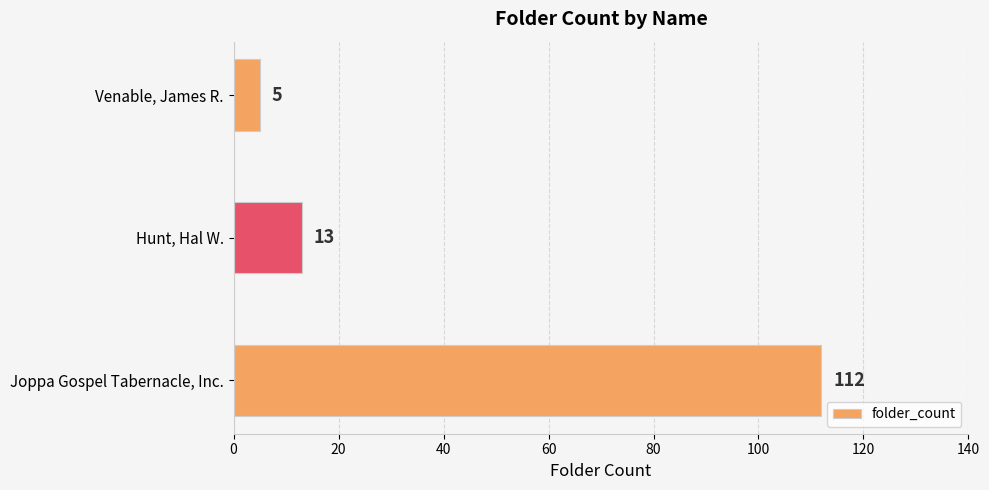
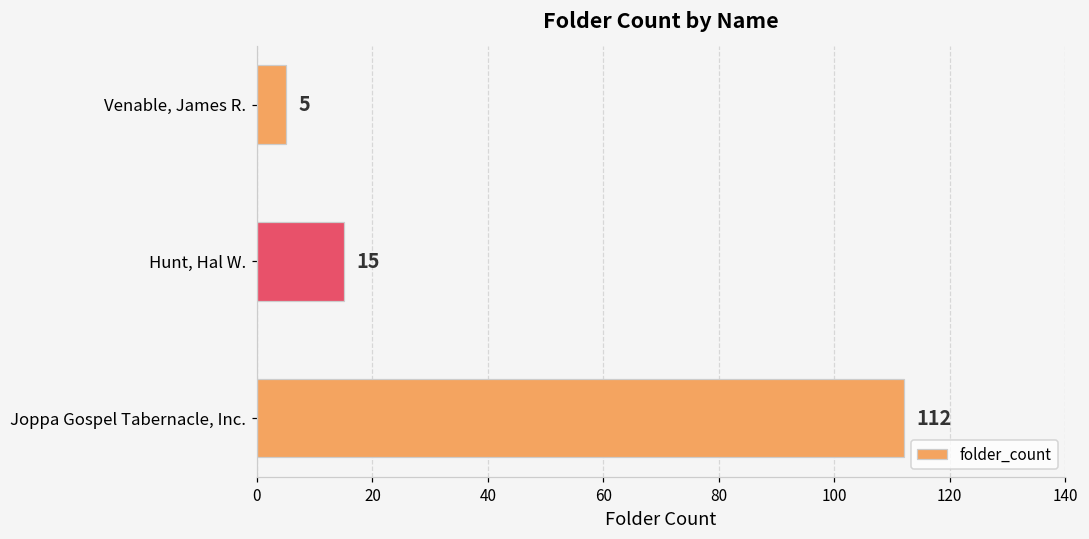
  {
    "Venable, James R.": 5,
-   "Hunt, Hal W.": 13,
+   "Hunt, Hal W.": 15,
    "Joppa Gospel Tabernacle, Inc.": 112
  }
